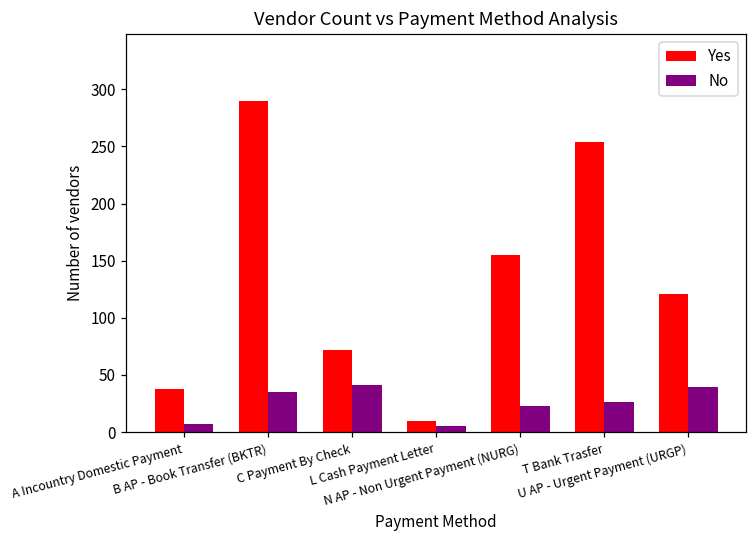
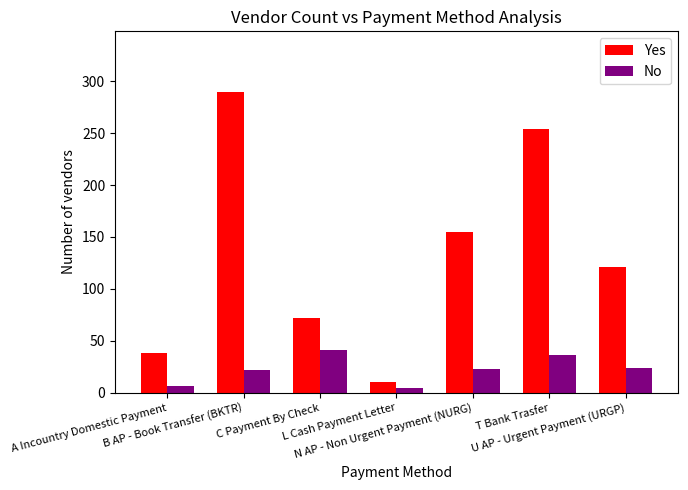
  {
    "Yes": {
      "A Incountry Domestic Payment": 38,
      "B AP - Book Transfer (BKTR)": 290,
      "C Payment By Check": 72,
      "L Cash Payment Letter": 10,
      "N AP - Non Urgent Payment (NURG)": 155,
      "T Bank Trasfer": 254,
      "U AP - Urgent Payment (URGP)": 121
    },
    "No": {
      "A Incountry Domestic Payment": 7,
-     "B AP - Book Transfer (BKTR)": 35,
+     "B AP - Book Transfer (BKTR)": 22,
      "C Payment By Check": 41,
      "L Cash Payment Letter": 5,
      "N AP - Non Urgent Payment (NURG)": 23,
-     "T Bank Trasfer": 26,
-     "U AP - Urgent Payment (URGP)": 39
+     "T Bank Trasfer": 36,
+     "U AP - Urgent Payment (URGP)": 24
    }
  }
